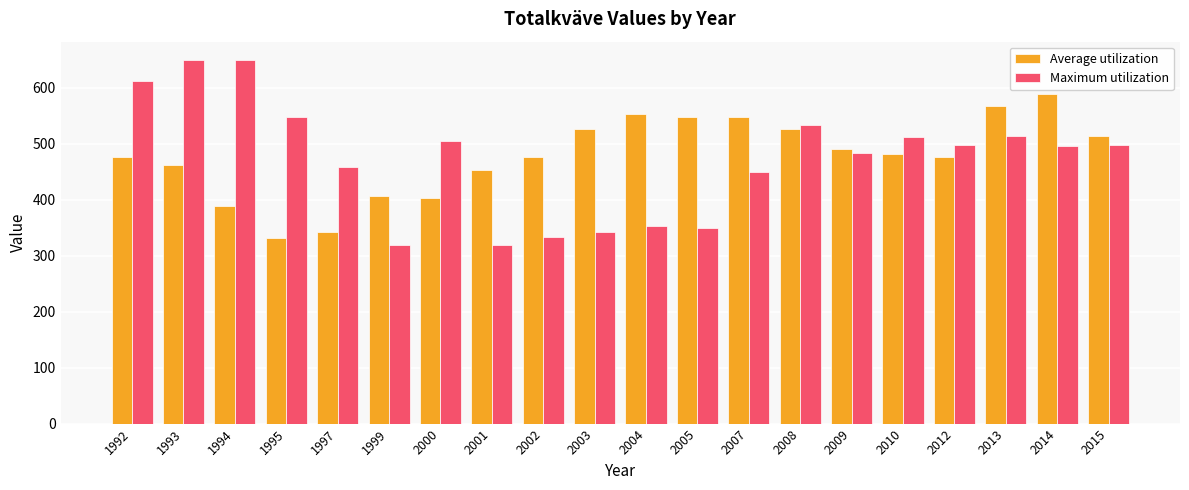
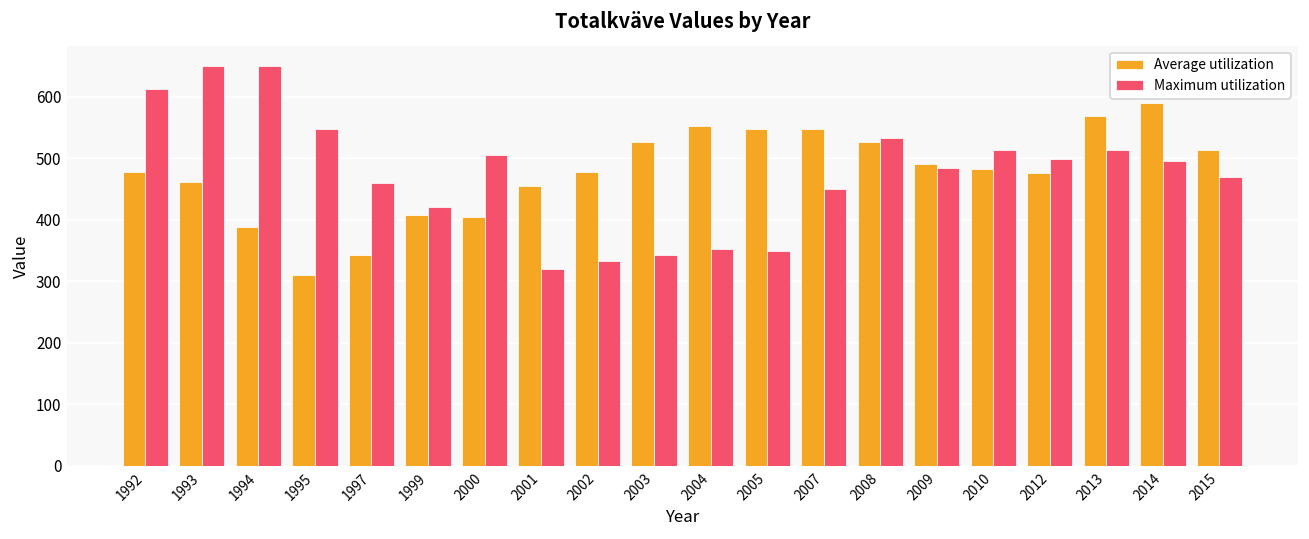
  {
    "Average utilization": {
      "1992": 480,
      "1993": 460,
      "1994": 390,
-     "1995": 330,
+     "1995": 310,
      "1997": 340,
      "1999": 410,
      "2000": 400,
      "2001": 450,
      "2002": 480,
      "2003": 530,
      "2004": 550,
      "2005": 550,
      "2007": 550,
      "2008": 530,
      "2009": 490,
      "2010": 480,
      "2012": 480,
      "2013": 570,
      "2014": 590,
      "2015": 510
    },
    "Maximum utilization": {
      "1992": 610,
      "1993": 650,
      "1994": 650,
      "1995": 550,
      "1997": 460,
-     "1999": 320,
+     "1999": 420,
      "2000": 510,
      "2001": 320,
      "2002": 330,
      "2003": 340,
      "2004": 350,
      "2005": 350,
      "2007": 450,
      "2008": 530,
      "2009": 480,
      "2010": 510,
      "2012": 500,
      "2013": 510,
      "2014": 500,
-     "2015": 500
+     "2015": 470
    }
  }
